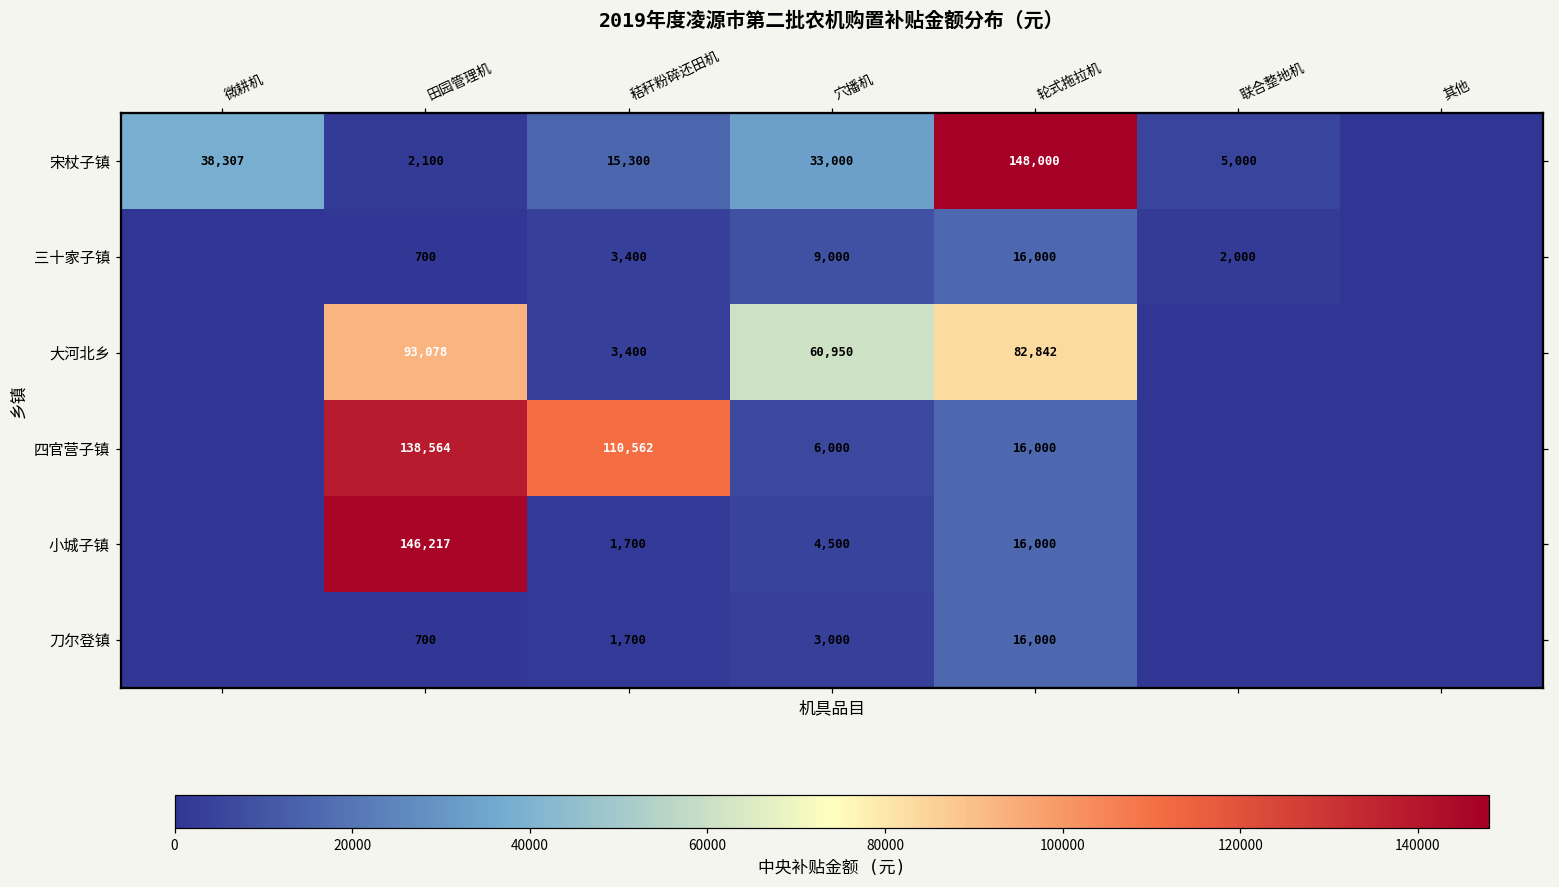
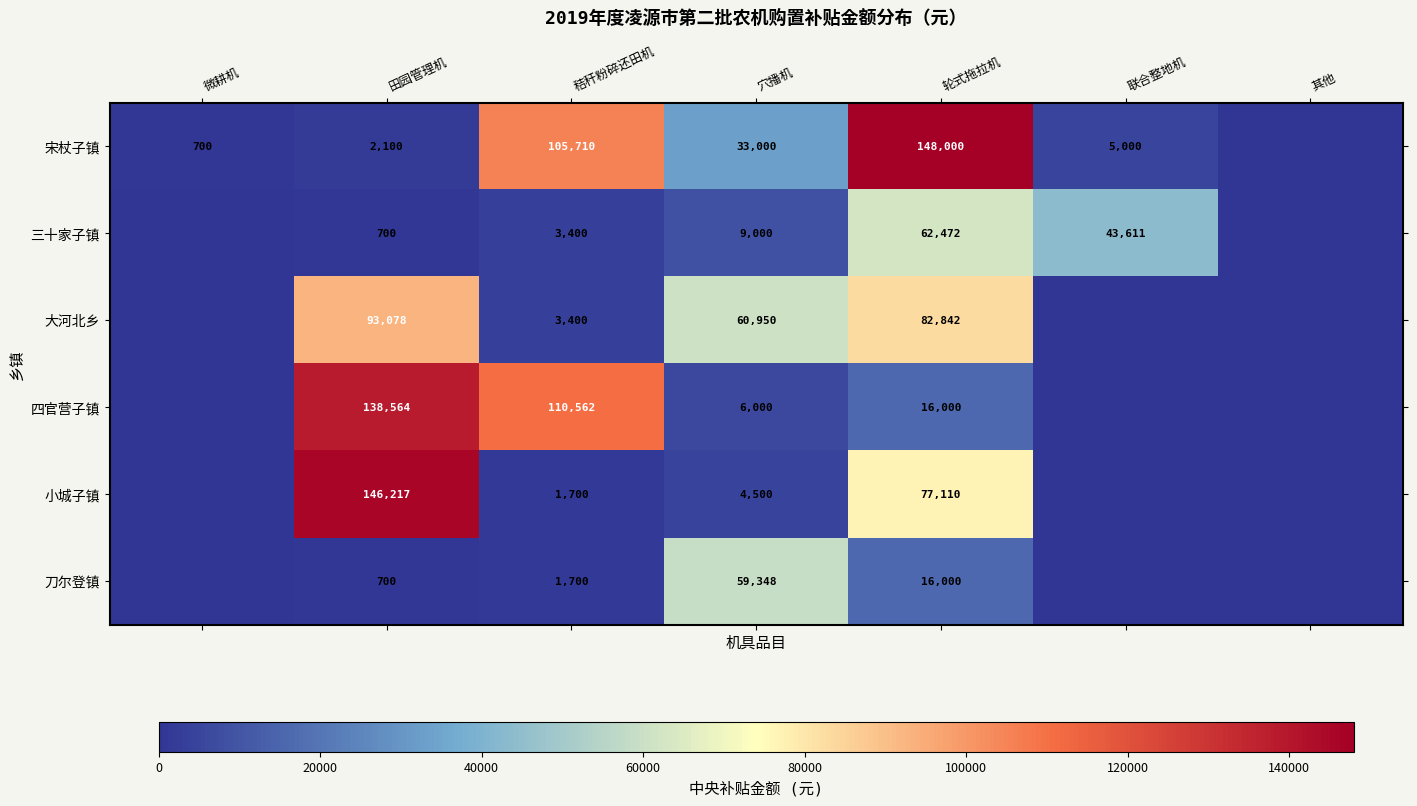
  {
    "宋杖子镇": {
-     "微耕机": "38,307",
+     "微耕机": "700",
      "田园管理机": "2,100",
-     "秸秆粉碎还田机": "15,300",
+     "秸秆粉碎还田机": "105,710",
      "穴播机": "33,000",
      "轮式拖拉机": "148,000",
      "联合整地机": "5,000"
    },
    "三十家子镇": {
      "田园管理机": "700",
      "秸秆粉碎还田机": "3,400",
      "穴播机": "9,000",
-     "轮式拖拉机": "16,000",
-     "联合整地机": "2,000"
+     "轮式拖拉机": "62,472",
+     "联合整地机": "43,611"
    },
    "大河北乡": {
      "田园管理机": "93,078",
      "秸秆粉碎还田机": "3,400",
      "穴播机": "60,950",
      "轮式拖拉机": "82,842"
    },
    "四官营子镇": {
      "田园管理机": "138,564",
      "秸秆粉碎还田机": "110,562",
      "穴播机": "6,000",
      "轮式拖拉机": "16,000"
    },
    "小城子镇": {
      "田园管理机": "146,217",
      "秸秆粉碎还田机": "1,700",
      "穴播机": "4,500",
-     "轮式拖拉机": "16,000"
+     "轮式拖拉机": "77,110"
    },
    "刀尔登镇": {
      "田园管理机": "700",
      "秸秆粉碎还田机": "1,700",
-     "穴播机": "3,000",
+     "穴播机": "59,348",
      "轮式拖拉机": "16,000"
    }
  }
